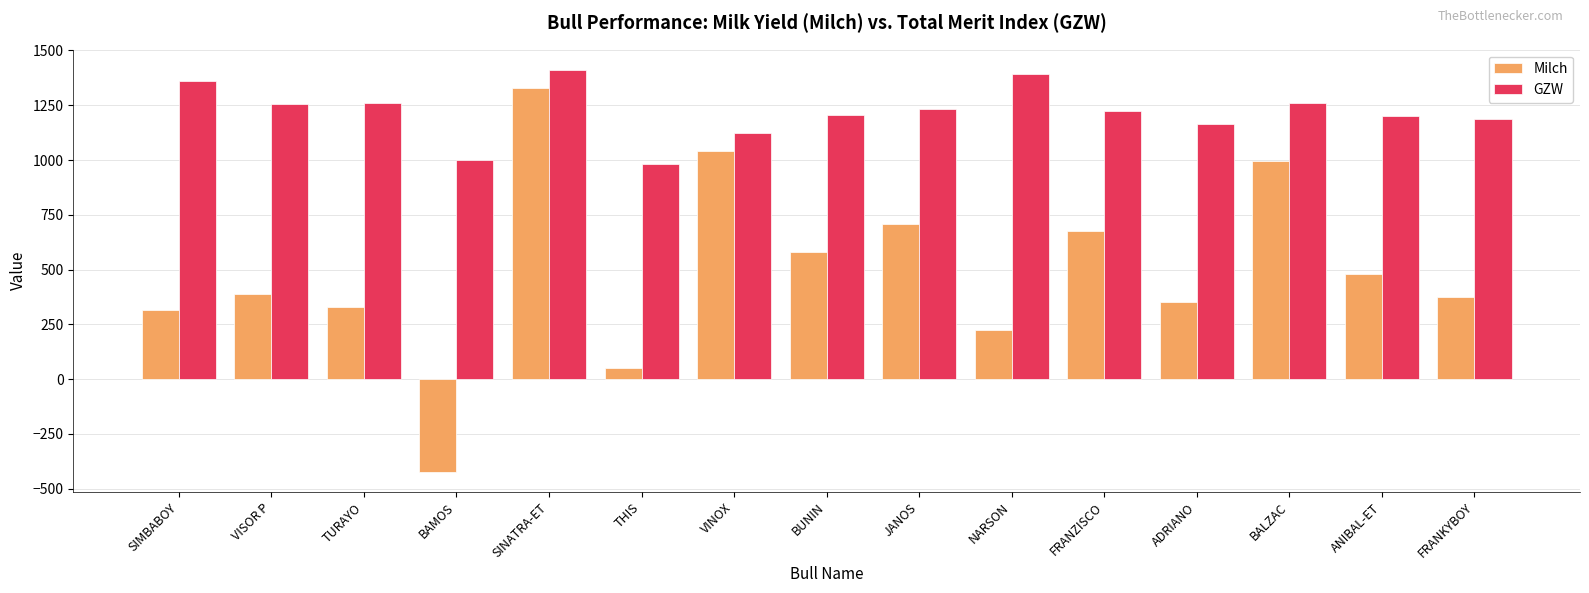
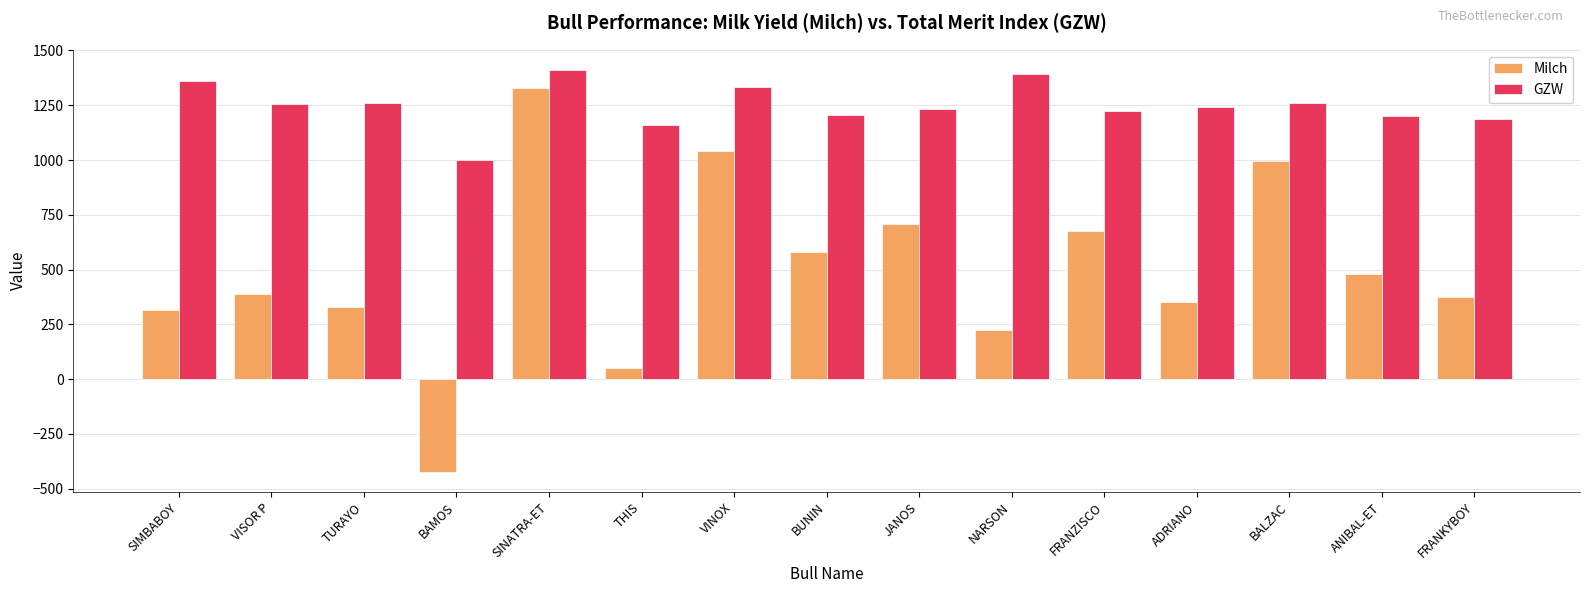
  {
    "Milch": {
      "SIMBABOY": 320,
      "VISOR P": 390,
      "TURAYO": 330,
      "BAMOS": -420,
      "SINATRA-ET": 1330,
      "THIS": 50,
      "VINOX": 1040,
      "BUNIN": 580,
      "JANOS": 710,
      "NARSON": 230,
      "FRANZISCO": 680,
      "ADRIANO": 350,
      "BALZAC": 990,
      "ANIBAL-ET": 480,
      "FRANKYBOY": 380
    },
    "GZW": {
      "SIMBABOY": 1360,
      "VISOR P": 1260,
      "TURAYO": 1260,
      "BAMOS": 1000,
      "SINATRA-ET": 1410,
-     "THIS": 980,
-     "VINOX": 1120,
+     "THIS": 1160,
+     "VINOX": 1330,
      "BUNIN": 1210,
      "JANOS": 1230,
      "NARSON": 1390,
      "FRANZISCO": 1220,
-     "ADRIANO": 1160,
+     "ADRIANO": 1240,
      "BALZAC": 1260,
      "ANIBAL-ET": 1200,
      "FRANKYBOY": 1190
    }
  }
